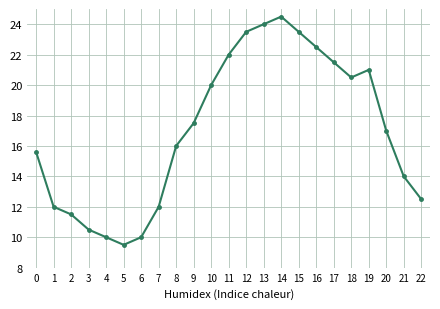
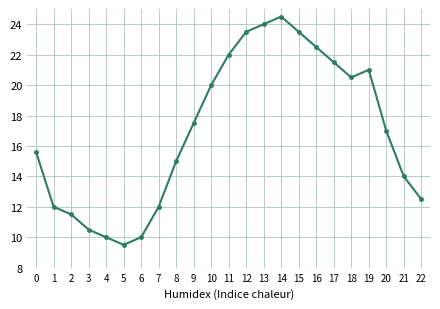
  {
    "0": 15.6,
    "1": 12,
    "2": 11.5,
    "3": 10.5,
    "4": 10,
    "5": 9.5,
    "6": 10,
    "7": 12,
-   "8": 16,
+   "8": 15,
    "9": 17.5,
    "10": 20,
    "11": 22,
    "12": 23.5,
    "13": 24,
    "14": 24.5,
    "15": 23.5,
    "16": 22.5,
    "17": 21.5,
    "18": 20.5,
    "19": 21,
    "20": 17,
    "21": 14,
    "22": 12.5
  }
